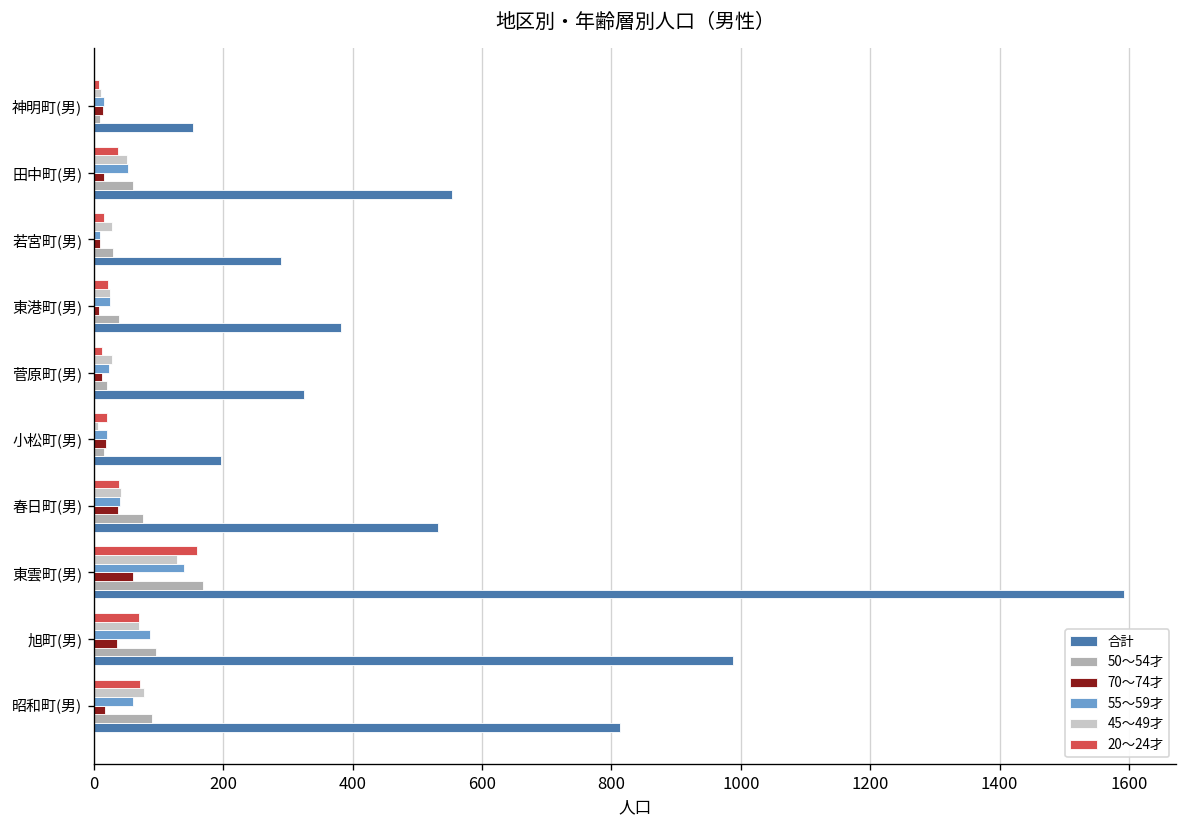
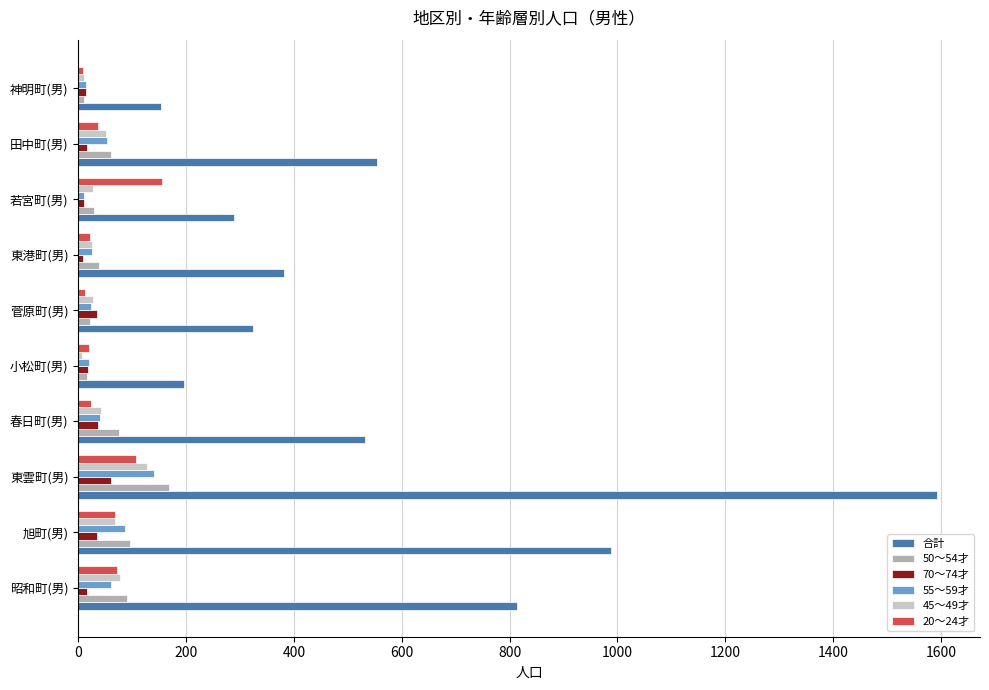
  {
    "70～74才": {
      "神明町(男)": 10,
      "田中町(男)": 20,
      "若宮町(男)": 10,
      "東港町(男)": 10,
-     "菅原町(男)": 10,
+     "菅原町(男)": 40,
      "小松町(男)": 20,
      "春日町(男)": 40,
      "東雲町(男)": 60,
      "旭町(男)": 40,
      "昭和町(男)": 20
    },
    "20～24才": {
      "神明町(男)": 10,
      "田中町(男)": 40,
-     "若宮町(男)": 20,
+     "若宮町(男)": 160,
      "東港町(男)": 20,
      "菅原町(男)": 10,
      "小松町(男)": 20,
-     "春日町(男)": 40,
-     "東雲町(男)": 160,
+     "春日町(男)": 20,
+     "東雲町(男)": 110,
      "旭町(男)": 70,
      "昭和町(男)": 70
    }
  }
